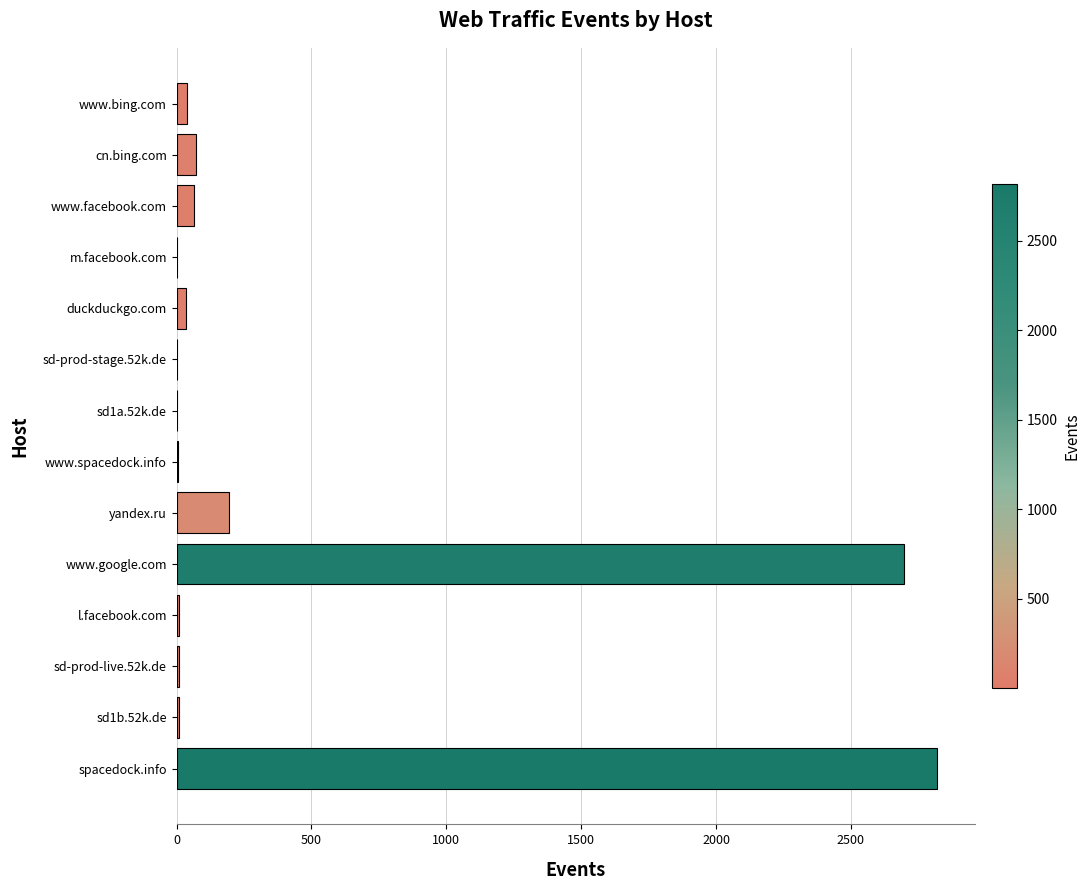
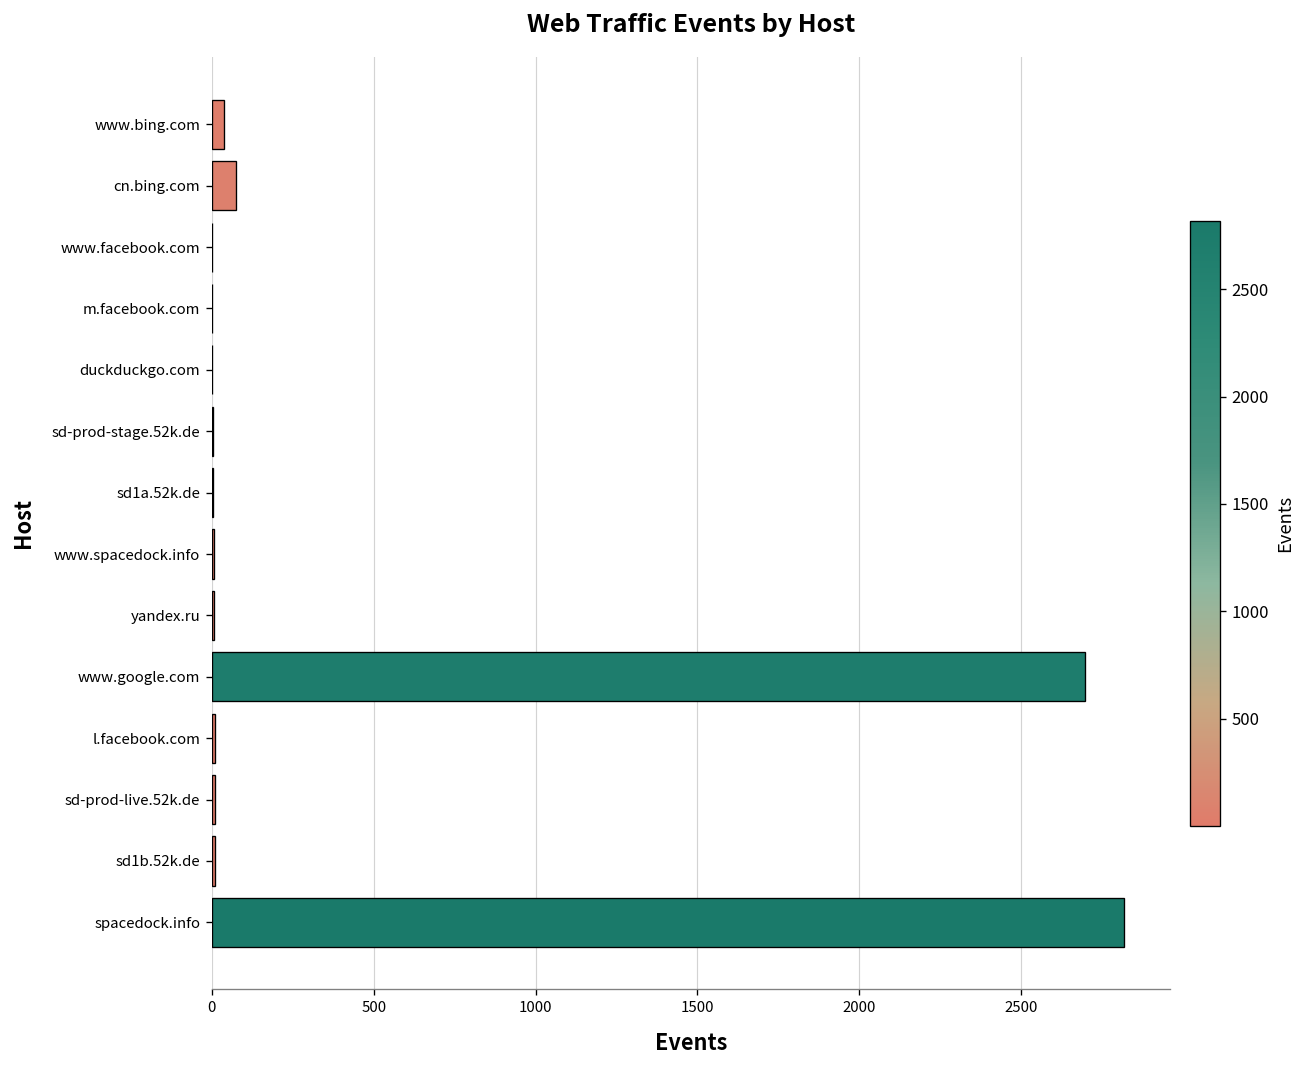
  {
    "www.bing.com": 40,
    "cn.bing.com": 70,
-   "www.facebook.com": 70,
-   "duckduckgo.com": 40,
-   "yandex.ru": 190,
+   "www.facebook.com": 0,
+   "duckduckgo.com": 0,
+   "yandex.ru": 10,
    "www.google.com": 2700,
    "spacedock.info": 2820
  }
